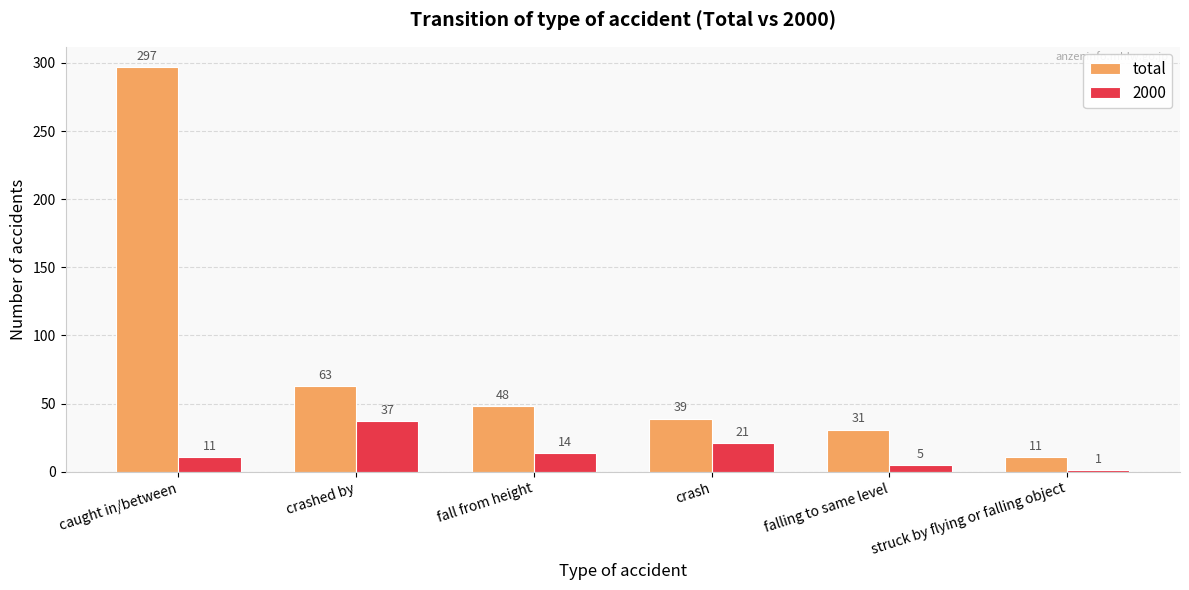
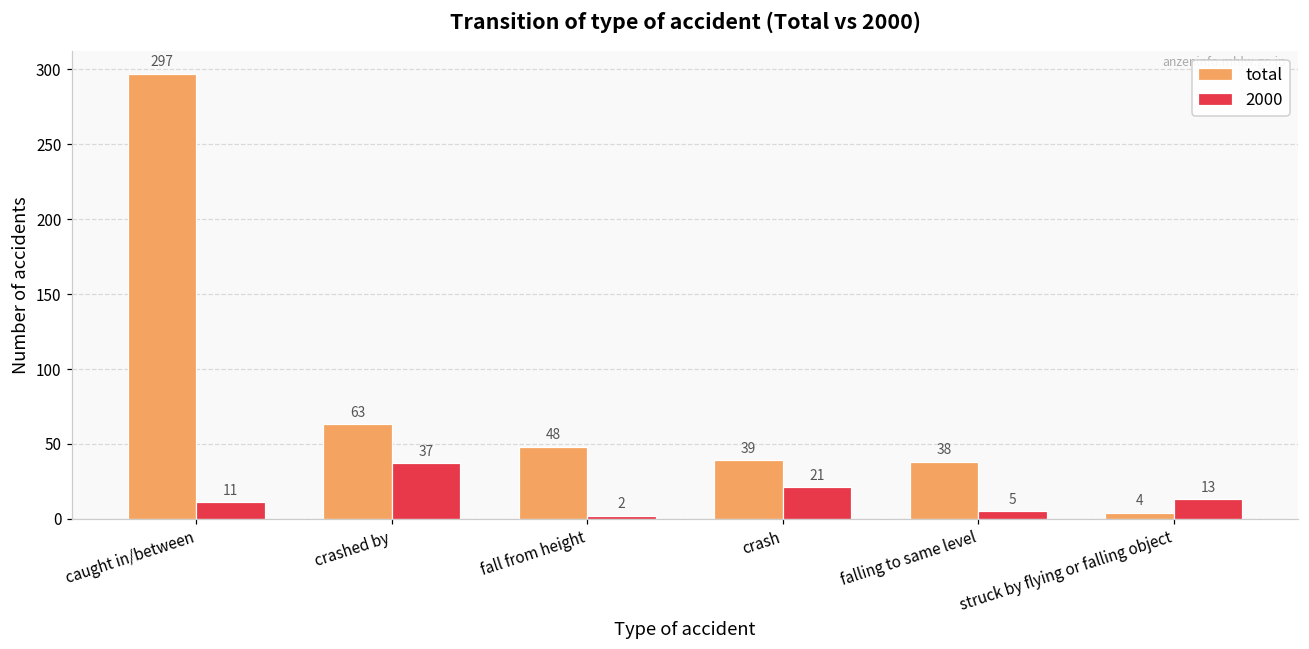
  {
    "total": {
      "caught in/between": 297,
      "crashed by": 63,
      "fall from height": 48,
      "crash": 39,
-     "falling to same level": 31,
-     "struck by flying or falling object": 11
+     "falling to same level": 38,
+     "struck by flying or falling object": 4
    },
    "2000": {
      "caught in/between": 11,
      "crashed by": 37,
-     "fall from height": 14,
+     "fall from height": 2,
      "crash": 21,
      "falling to same level": 5,
-     "struck by flying or falling object": 1
+     "struck by flying or falling object": 13
    }
  }
